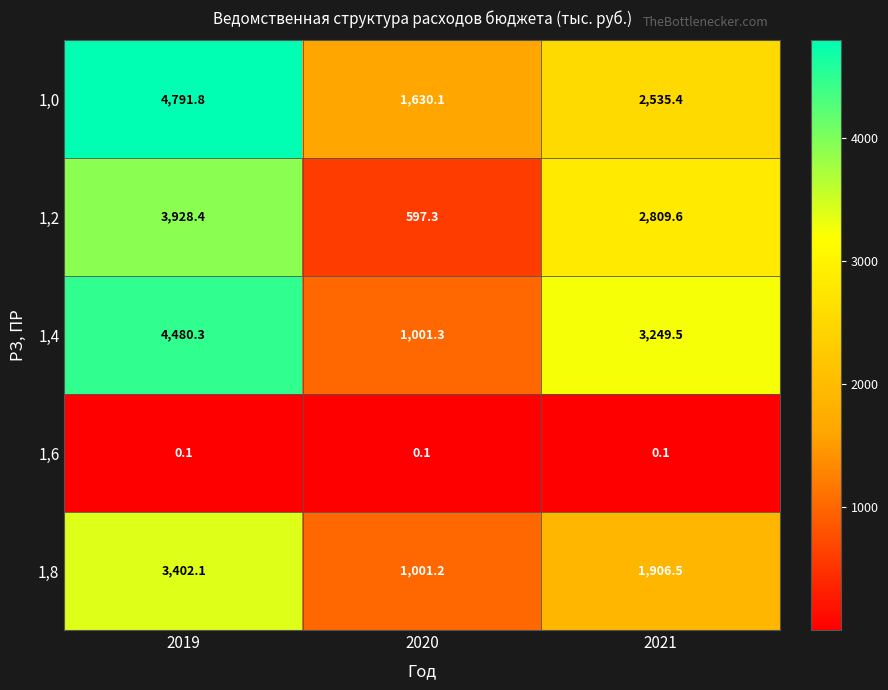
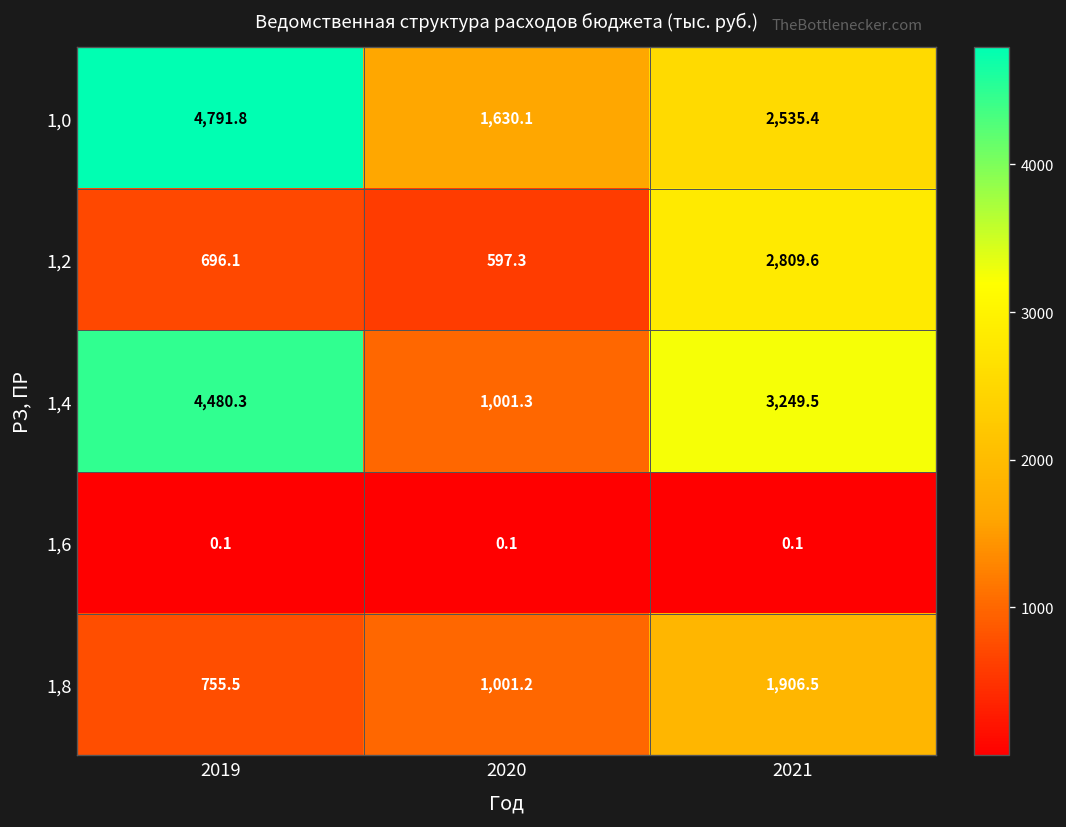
  {
    "1,0": {
      "2019": "4,791.8",
      "2020": "1,630.1",
      "2021": "2,535.4"
    },
    "1,2": {
-     "2019": "3,928.4",
+     "2019": "696.1",
      "2020": "597.3",
      "2021": "2,809.6"
    },
    "1,4": {
      "2019": "4,480.3",
      "2020": "1,001.3",
      "2021": "3,249.5"
    },
    "1,6": {
      "2019": "0.1",
      "2020": "0.1",
      "2021": "0.1"
    },
    "1,8": {
-     "2019": "3,402.1",
+     "2019": "755.5",
      "2020": "1,001.2",
      "2021": "1,906.5"
    }
  }
